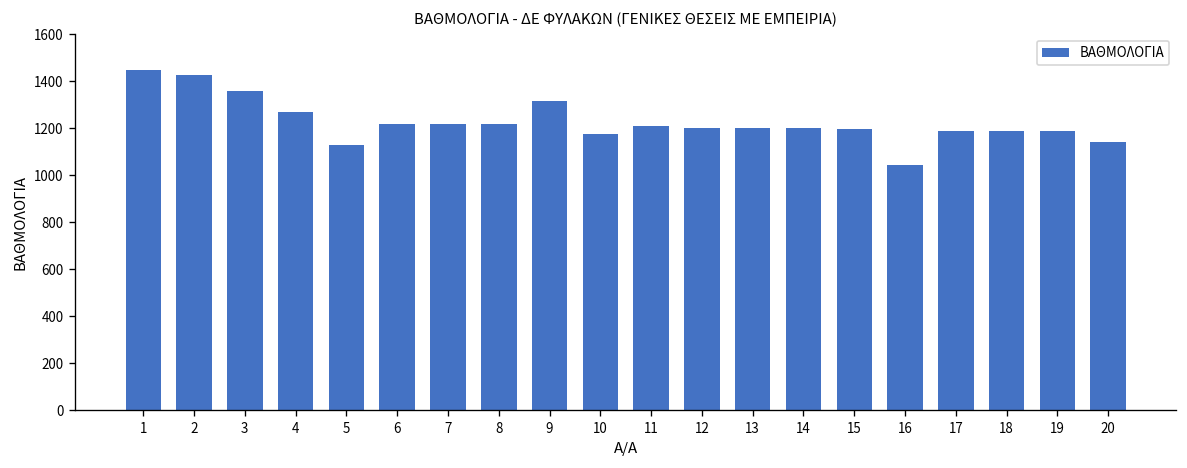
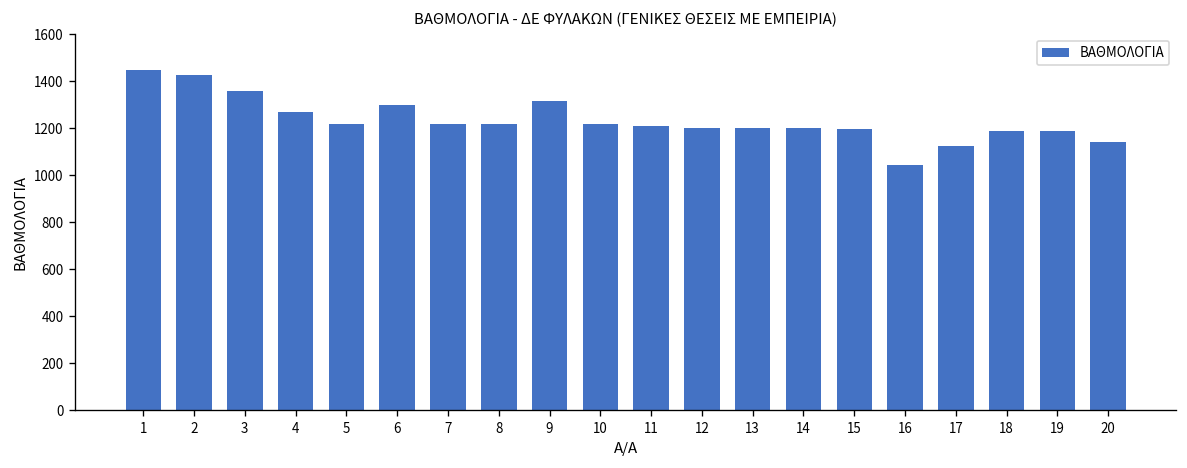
  {
    "1": 1450,
    "2": 1430,
    "3": 1360,
    "4": 1270,
-   "5": 1130,
-   "6": 1220,
+   "5": 1220,
+   "6": 1300,
    "7": 1220,
    "8": 1220,
    "9": 1320,
-   "10": 1180,
+   "10": 1220,
    "11": 1210,
    "12": 1200,
    "13": 1200,
    "14": 1200,
    "15": 1190,
    "16": 1040,
-   "17": 1190,
+   "17": 1130,
    "18": 1190,
    "19": 1190,
    "20": 1140
  }
